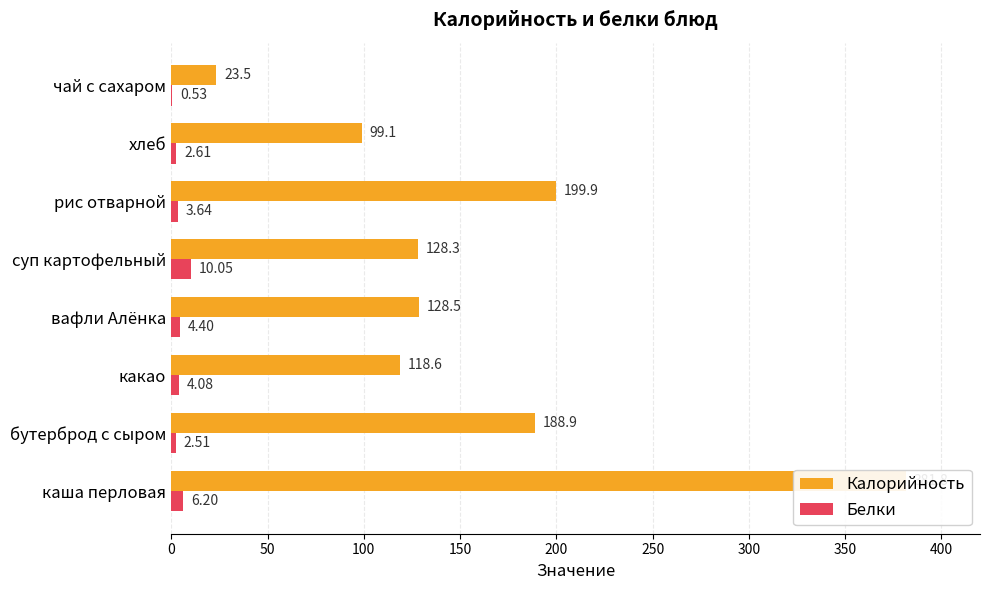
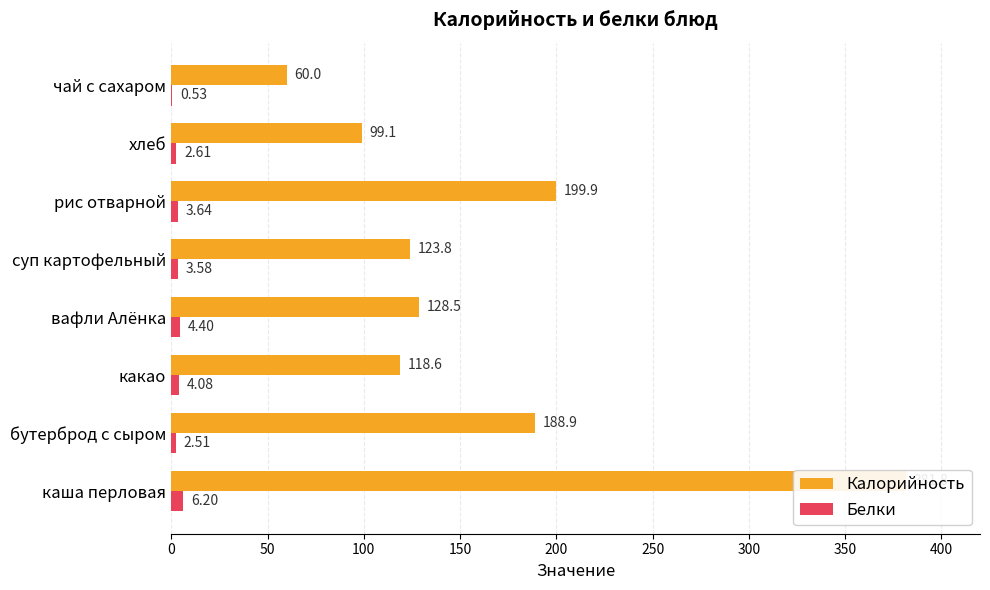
  {
    "Калорийность": {
-     "чай с сахаром": 23.5,
+     "чай с сахаром": 60.0,
      "хлеб": 99.1,
      "рис отварной": 199.9,
-     "суп картофельный": 128.3,
+     "суп картофельный": 123.8,
      "вафли Алёнка": 128.5,
      "какао": 118.6,
      "бутерброд с сыром": 188.9
    },
    "Белки": {
      "чай с сахаром": 0.53,
      "хлеб": 2.61,
      "рис отварной": 3.64,
-     "суп картофельный": 10.05,
+     "суп картофельный": 3.58,
      "вафли Алёнка": 4.40,
      "какао": 4.08,
      "бутерброд с сыром": 2.51,
      "каша перловая": 6.20
    }
  }
